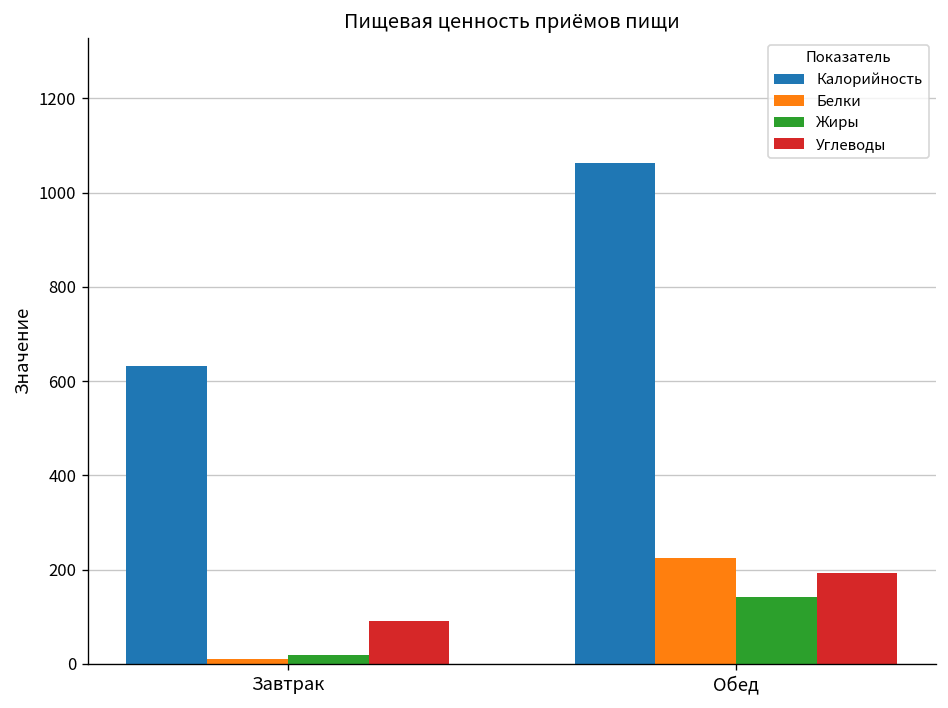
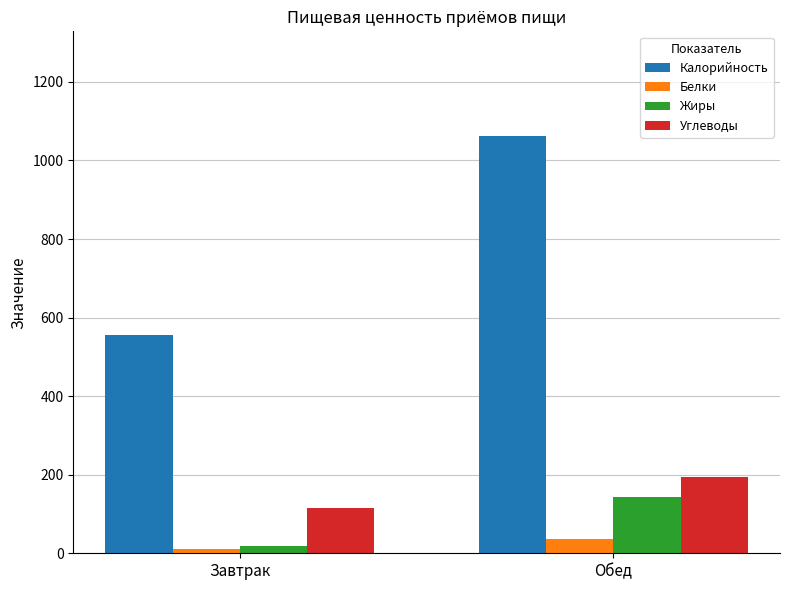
  {
    "Калорийность": {
-     "Завтрак": 630,
+     "Завтрак": 560,
      "Обед": 1060
    },
    "Белки": {
      "Завтрак": 10,
-     "Обед": 220
+     "Обед": 40
    },
    "Жиры": {
      "Завтрак": 20,
      "Обед": 140
    },
    "Углеводы": {
-     "Завтрак": 90,
+     "Завтрак": 120,
      "Обед": 190
    }
  }
